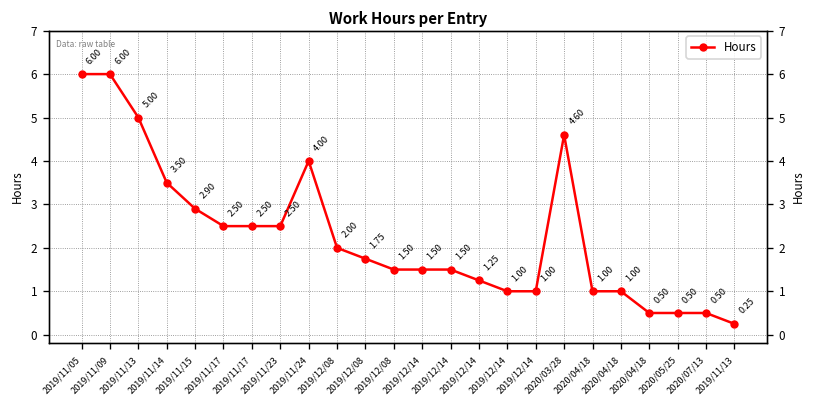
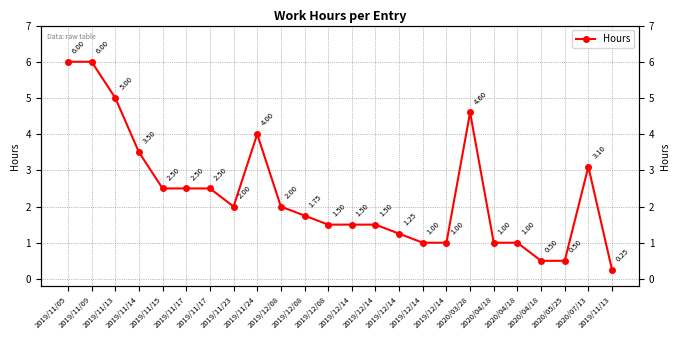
  {
    "2019/11/05": 6.00,
    "2019/11/09": 6.00,
    "2019/11/14": 3.50,
-   "2019/11/15": 2.90,
-   "2019/11/23": 2.50,
+   "2019/11/15": 2.50,
+   "2019/11/23": 2.00,
    "2019/11/24": 4.00,
    "2020/03/28": 4.60,
    "2020/05/25": 0.50,
-   "2020/07/13": 0.50
+   "2020/07/13": 3.10
  }
